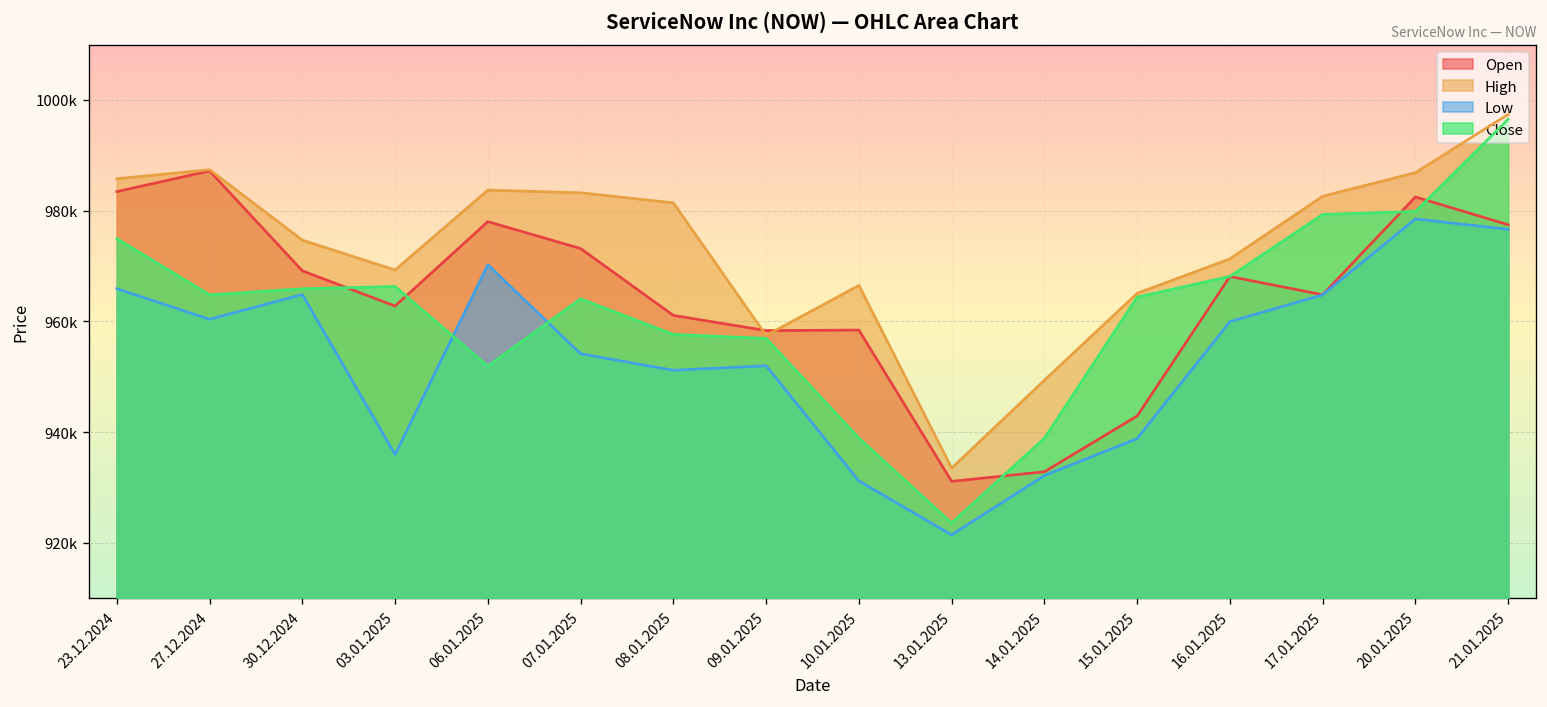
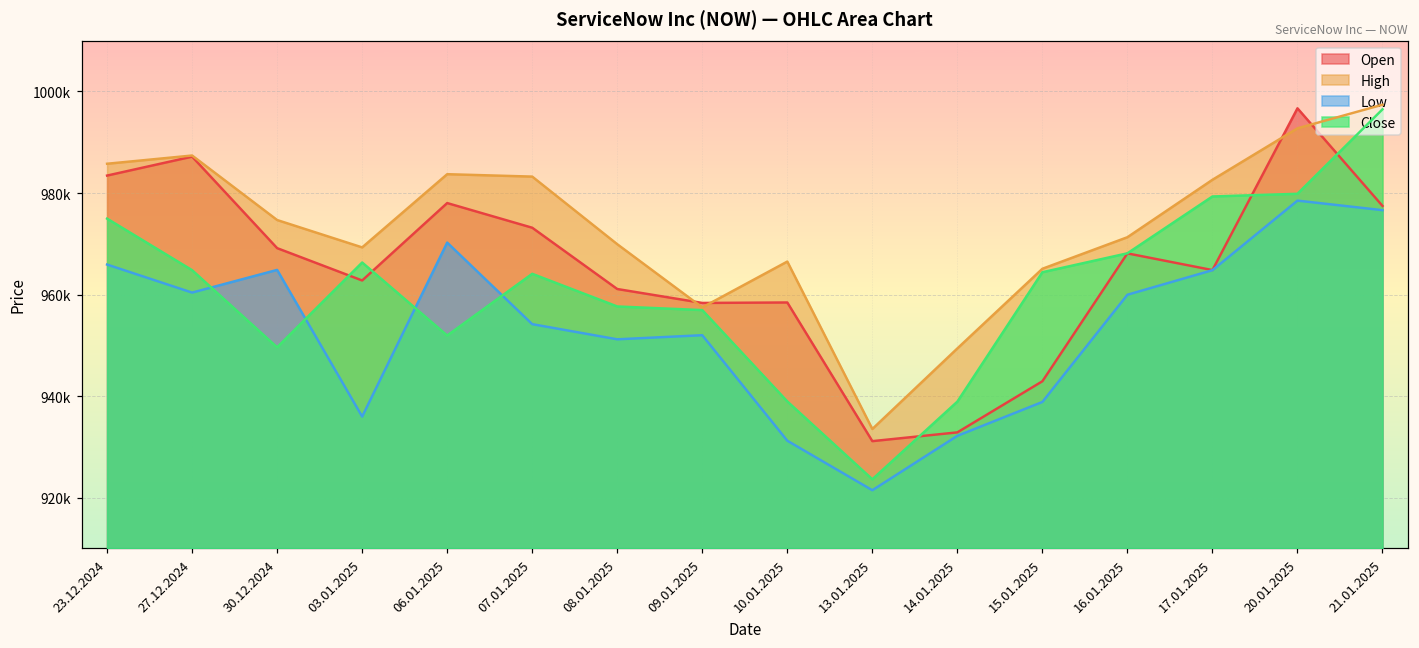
  {
    "Open": {
      "23.12.2024": 983000,
      "30.12.2024": 969000,
      "03.01.2025": 963000,
      "06.01.2025": 978000,
      "07.01.2025": 973000,
      "08.01.2025": 961000,
      "09.01.2025": 958000,
      "10.01.2025": 958000,
      "13.01.2025": 931000,
      "14.01.2025": 933000,
      "15.01.2025": 943000,
-     "20.01.2025": 982000,
+     "20.01.2025": 997000,
      "21.01.2025": 977000
    },
    "High": {
      "23.12.2024": 986000,
      "30.12.2024": 975000,
      "03.01.2025": 969000,
      "06.01.2025": 984000,
      "07.01.2025": 983000,
-     "08.01.2025": 981000,
+     "08.01.2025": 970000,
      "10.01.2025": 967000,
      "13.01.2025": 934000,
      "14.01.2025": 949000,
      "15.01.2025": 965000,
      "16.01.2025": 971000,
      "17.01.2025": 983000,
-     "20.01.2025": 987000
+     "20.01.2025": 993000
    },
    "Low": {
      "23.12.2024": 966000,
      "27.12.2024": 960000,
      "30.12.2024": 965000,
      "03.01.2025": 936000,
      "06.01.2025": 970000,
      "07.01.2025": 954000,
      "08.01.2025": 951000,
      "09.01.2025": 952000,
      "10.01.2025": 931000,
      "13.01.2025": 921000,
      "14.01.2025": 932000,
      "15.01.2025": 939000,
      "16.01.2025": 960000,
      "20.01.2025": 979000,
      "21.01.2025": 977000
    },
    "Close": {
      "23.12.2024": 975000,
      "27.12.2024": 965000,
-     "30.12.2024": 966000,
+     "30.12.2024": 950000,
      "03.01.2025": 966000,
      "06.01.2025": 952000,
      "07.01.2025": 964000,
      "08.01.2025": 958000,
      "10.01.2025": 939000,
      "13.01.2025": 924000,
      "14.01.2025": 939000,
      "15.01.2025": 964000,
      "17.01.2025": 979000,
      "20.01.2025": 980000
    }
  }
